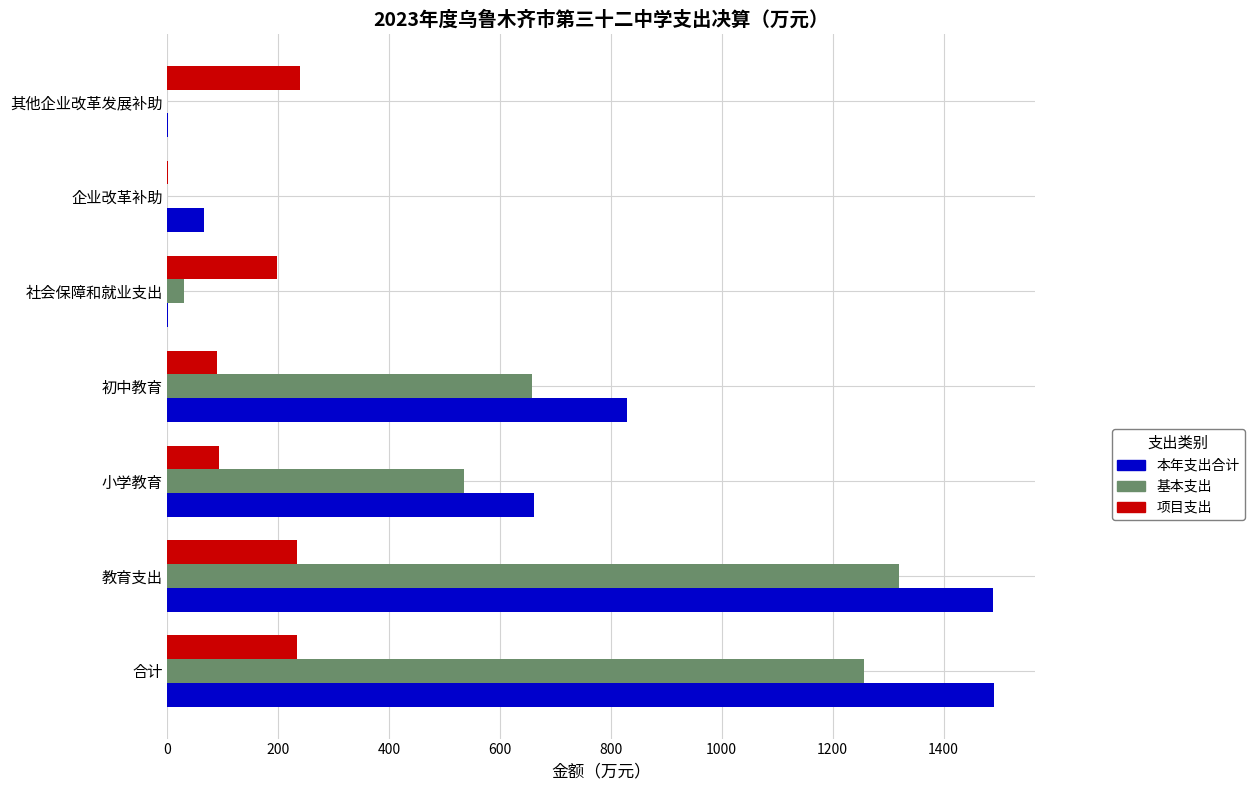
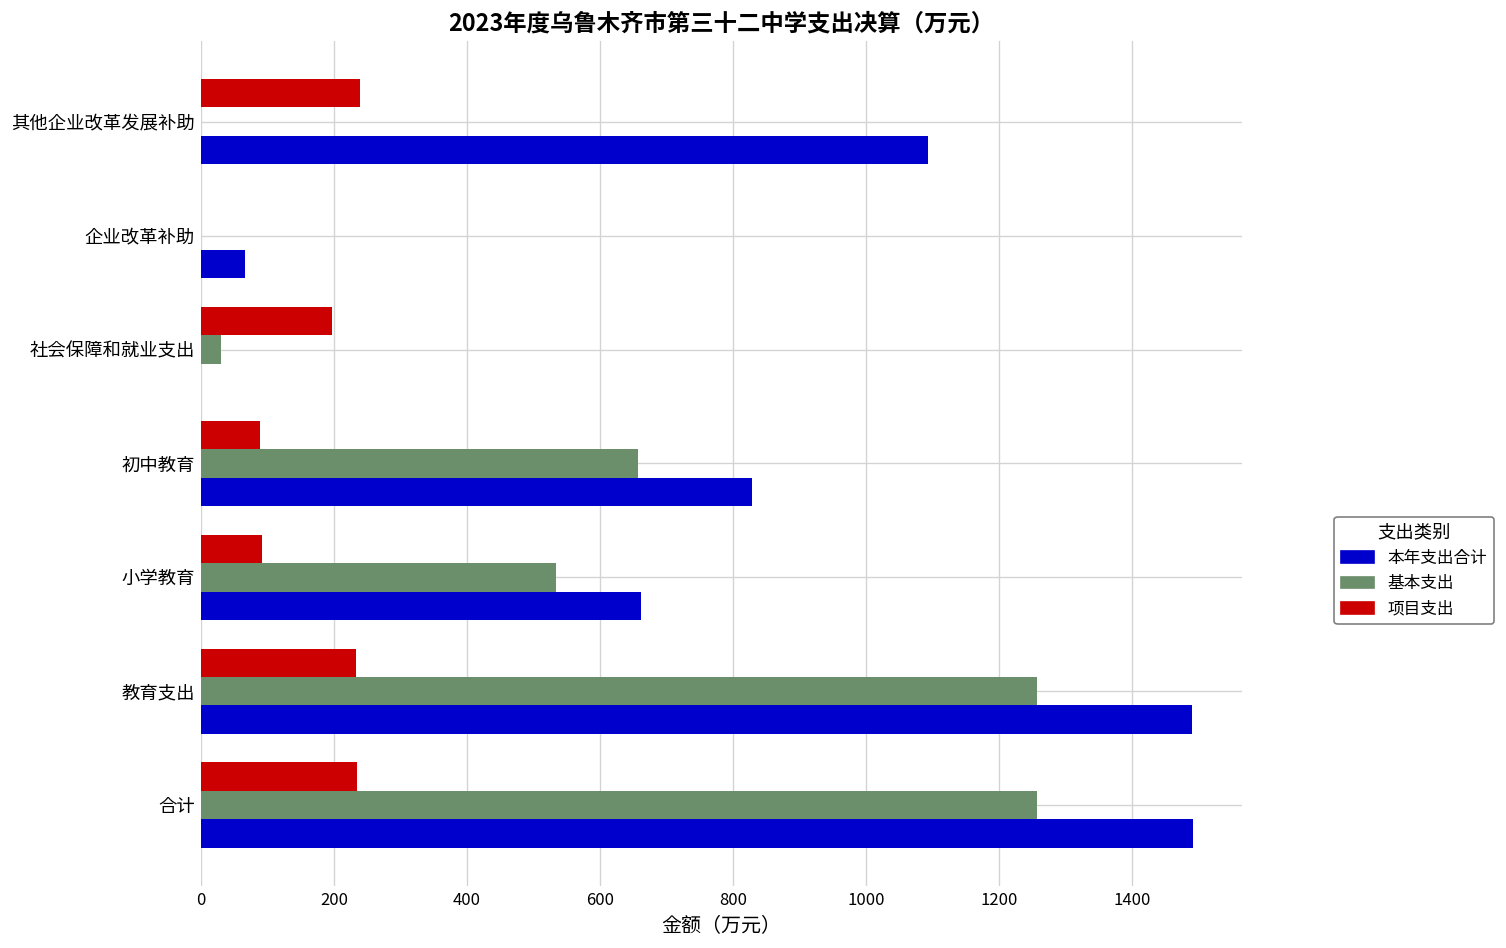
  {
    "本年支出合计": {
-     "其他企业改革发展补助": 0,
+     "其他企业改革发展补助": 1090,
      "企业改革补助": 70,
      "初中教育": 830,
      "小学教育": 660,
      "教育支出": 1490,
      "合计": 1490
    },
    "基本支出": {
      "其他企业改革发展补助": 0,
      "企业改革补助": 0,
      "社会保障和就业支出": 30,
      "初中教育": 660,
      "小学教育": 530,
-     "教育支出": 1320,
+     "教育支出": 1260,
      "合计": 1260
    },
    "项目支出": {
      "其他企业改革发展补助": 240,
      "社会保障和就业支出": 200,
      "初中教育": 90,
      "小学教育": 90,
      "教育支出": 230,
      "合计": 230
    }
  }
